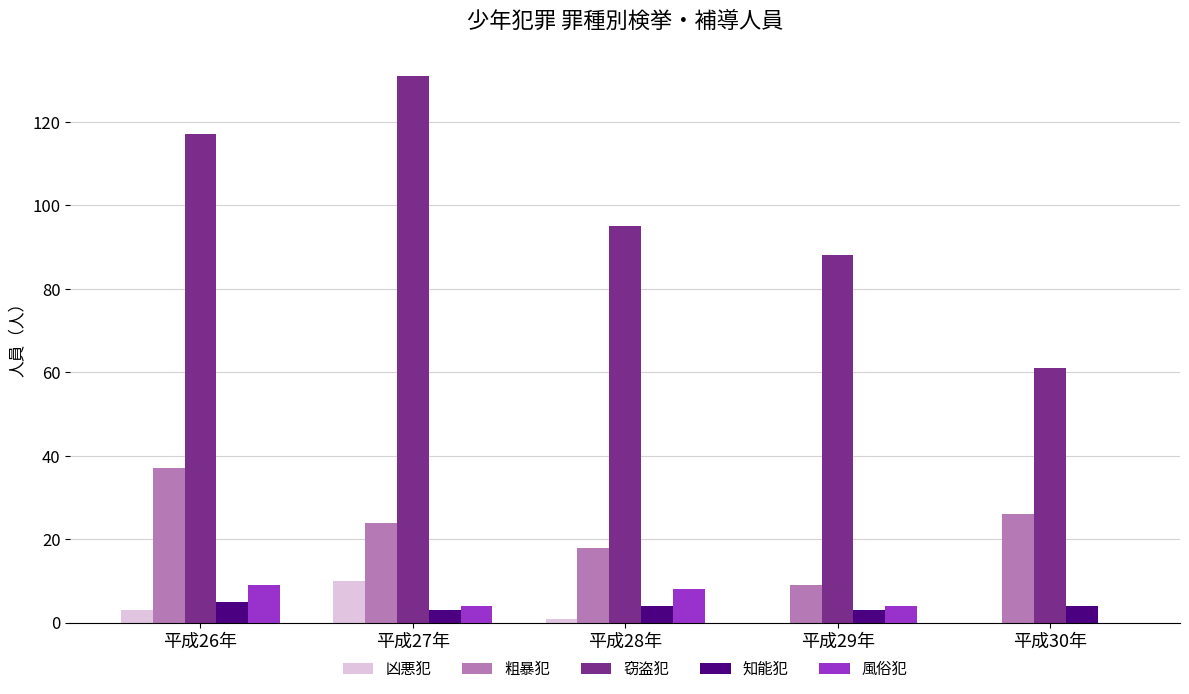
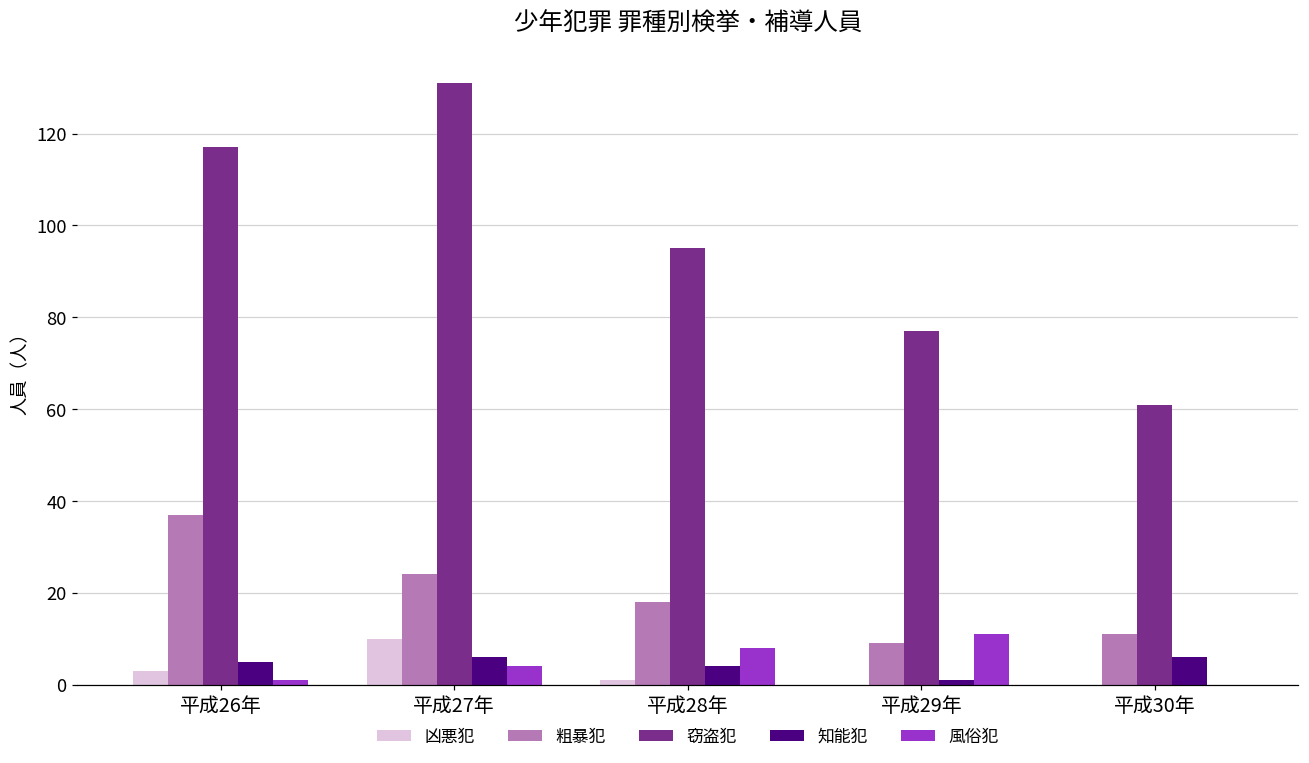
  {
    "凶悪犯": {
      "平成26年": 3,
      "平成27年": 10,
      "平成28年": 1,
      "平成29年": 0,
      "平成30年": 0
    },
    "粗暴犯": {
      "平成26年": 37,
      "平成27年": 24,
      "平成28年": 18,
      "平成29年": 9,
-     "平成30年": 26
+     "平成30年": 11
    },
    "窃盗犯": {
      "平成26年": 117,
      "平成27年": 131,
      "平成28年": 95,
-     "平成29年": 88,
+     "平成29年": 77,
      "平成30年": 61
    },
    "知能犯": {
      "平成26年": 5,
-     "平成27年": 3,
+     "平成27年": 6,
      "平成28年": 4,
-     "平成29年": 3,
-     "平成30年": 4
+     "平成29年": 1,
+     "平成30年": 6
    },
    "風俗犯": {
-     "平成26年": 9,
+     "平成26年": 1,
      "平成27年": 4,
      "平成28年": 8,
-     "平成29年": 4,
+     "平成29年": 11,
      "平成30年": 0
    }
  }
